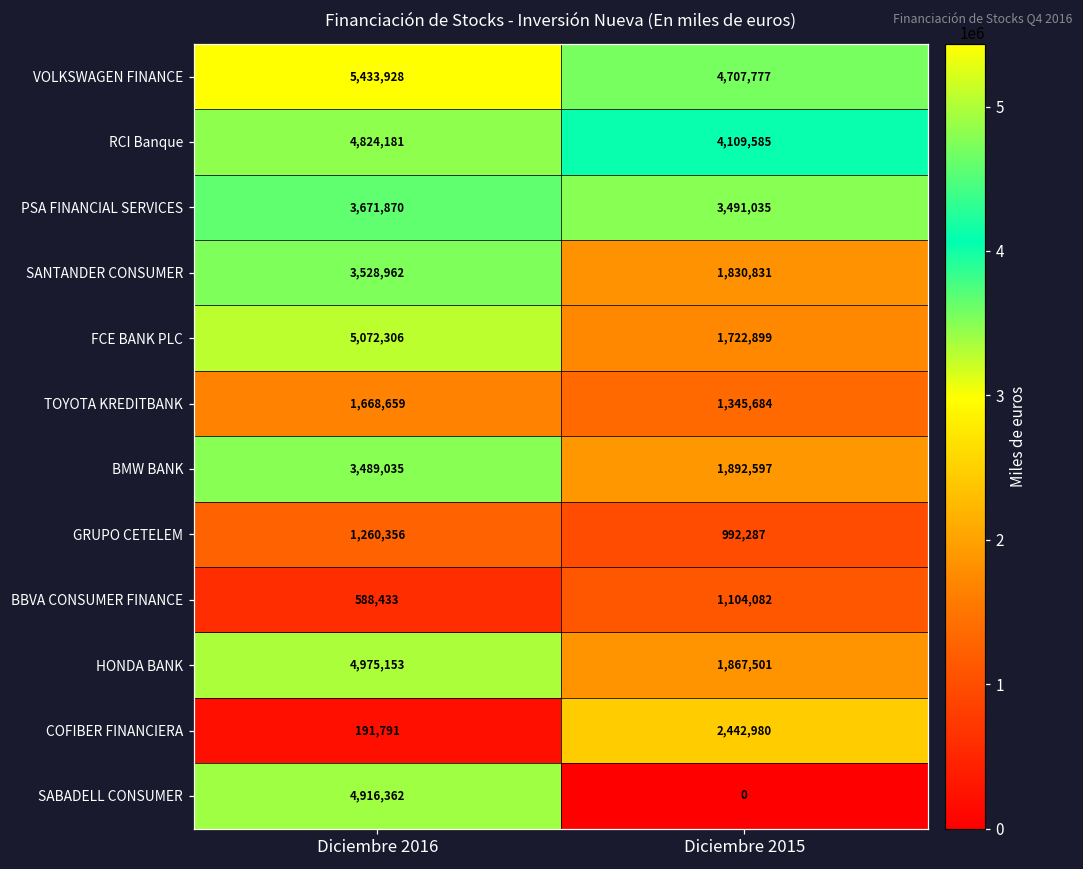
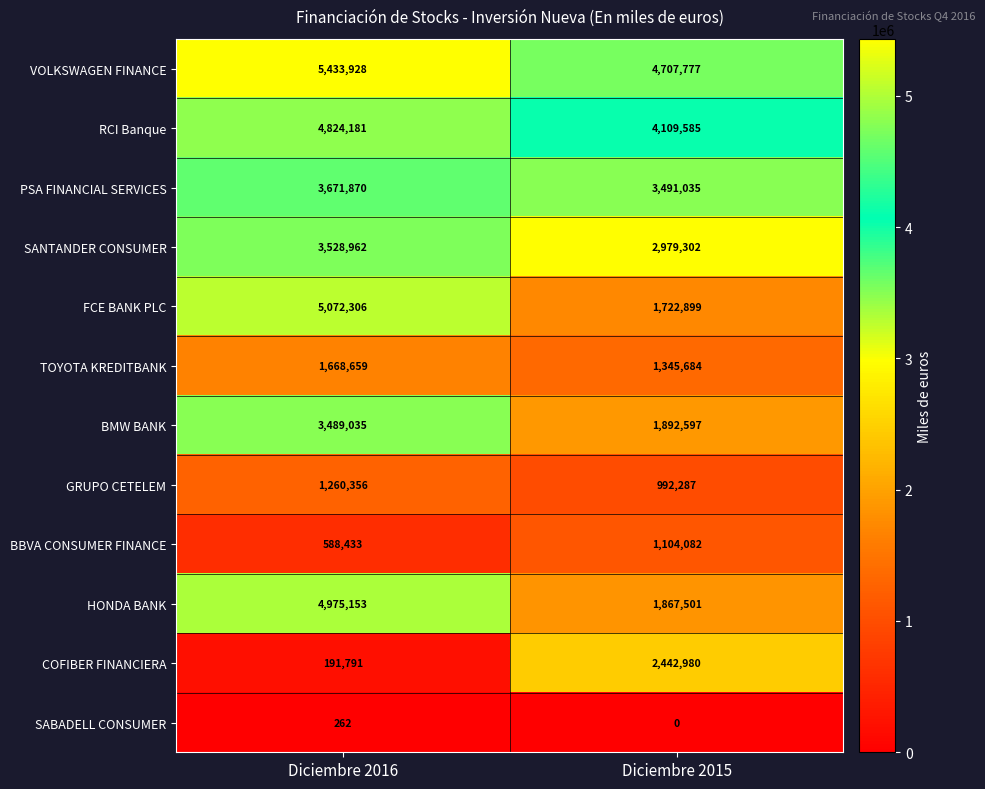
  {
    "VOLKSWAGEN FINANCE": {
      "Diciembre 2016": "5,433,928",
      "Diciembre 2015": "4,707,777"
    },
    "RCI Banque": {
      "Diciembre 2016": "4,824,181",
      "Diciembre 2015": "4,109,585"
    },
    "PSA FINANCIAL SERVICES": {
      "Diciembre 2016": "3,671,870",
      "Diciembre 2015": "3,491,035"
    },
    "SANTANDER CONSUMER": {
      "Diciembre 2016": "3,528,962",
-     "Diciembre 2015": "1,830,831"
+     "Diciembre 2015": "2,979,302"
    },
    "FCE BANK PLC": {
      "Diciembre 2016": "5,072,306",
      "Diciembre 2015": "1,722,899"
    },
    "TOYOTA KREDITBANK": {
      "Diciembre 2016": "1,668,659",
      "Diciembre 2015": "1,345,684"
    },
    "BMW BANK": {
      "Diciembre 2016": "3,489,035",
      "Diciembre 2015": "1,892,597"
    },
    "GRUPO CETELEM": {
      "Diciembre 2016": "1,260,356",
      "Diciembre 2015": "992,287"
    },
    "BBVA CONSUMER FINANCE": {
      "Diciembre 2016": "588,433",
      "Diciembre 2015": "1,104,082"
    },
    "HONDA BANK": {
      "Diciembre 2016": "4,975,153",
      "Diciembre 2015": "1,867,501"
    },
    "COFIBER FINANCIERA": {
      "Diciembre 2016": "191,791",
      "Diciembre 2015": "2,442,980"
    },
    "SABADELL CONSUMER": {
-     "Diciembre 2016": "4,916,362",
+     "Diciembre 2016": "262",
      "Diciembre 2015": "0"
    }
  }
